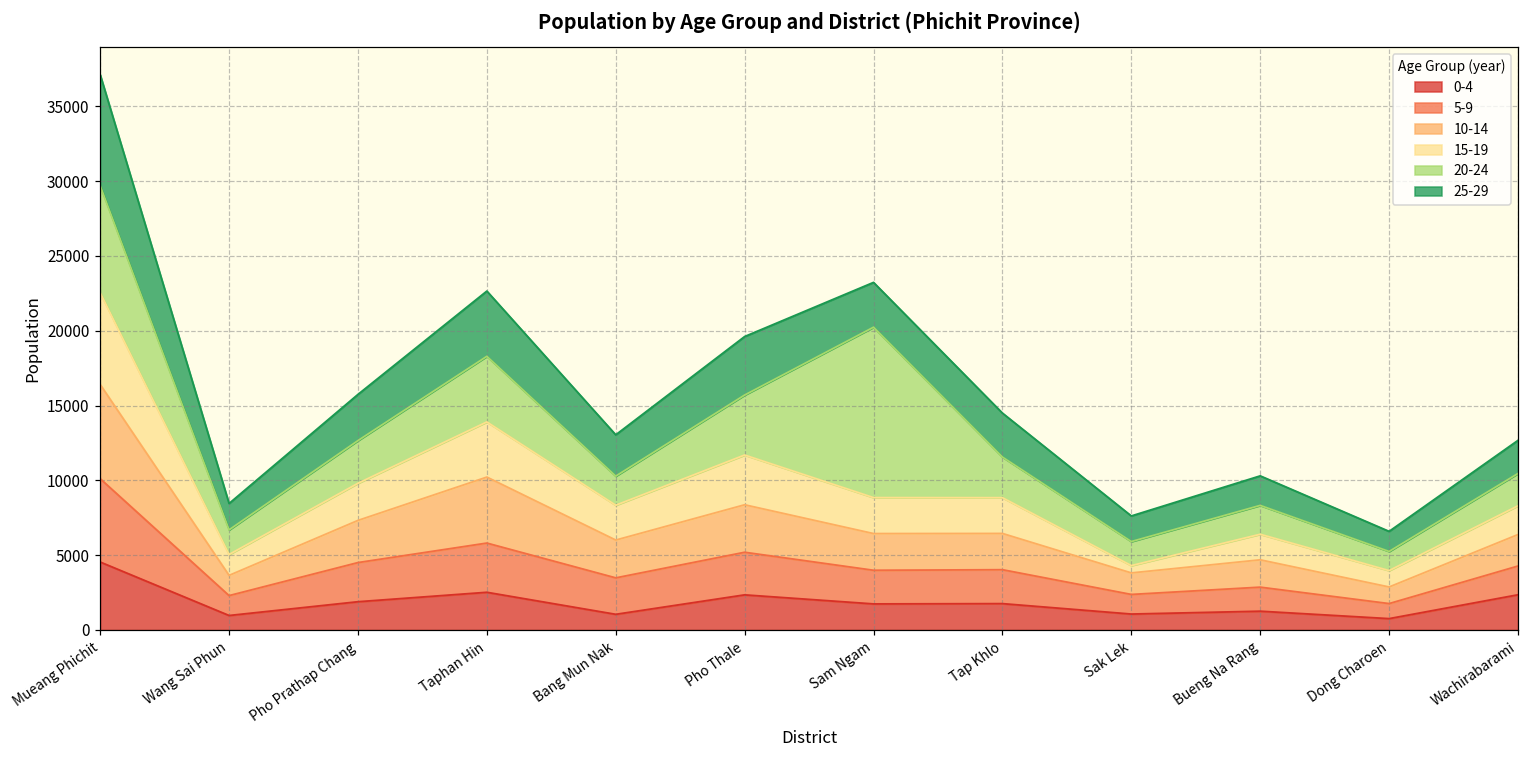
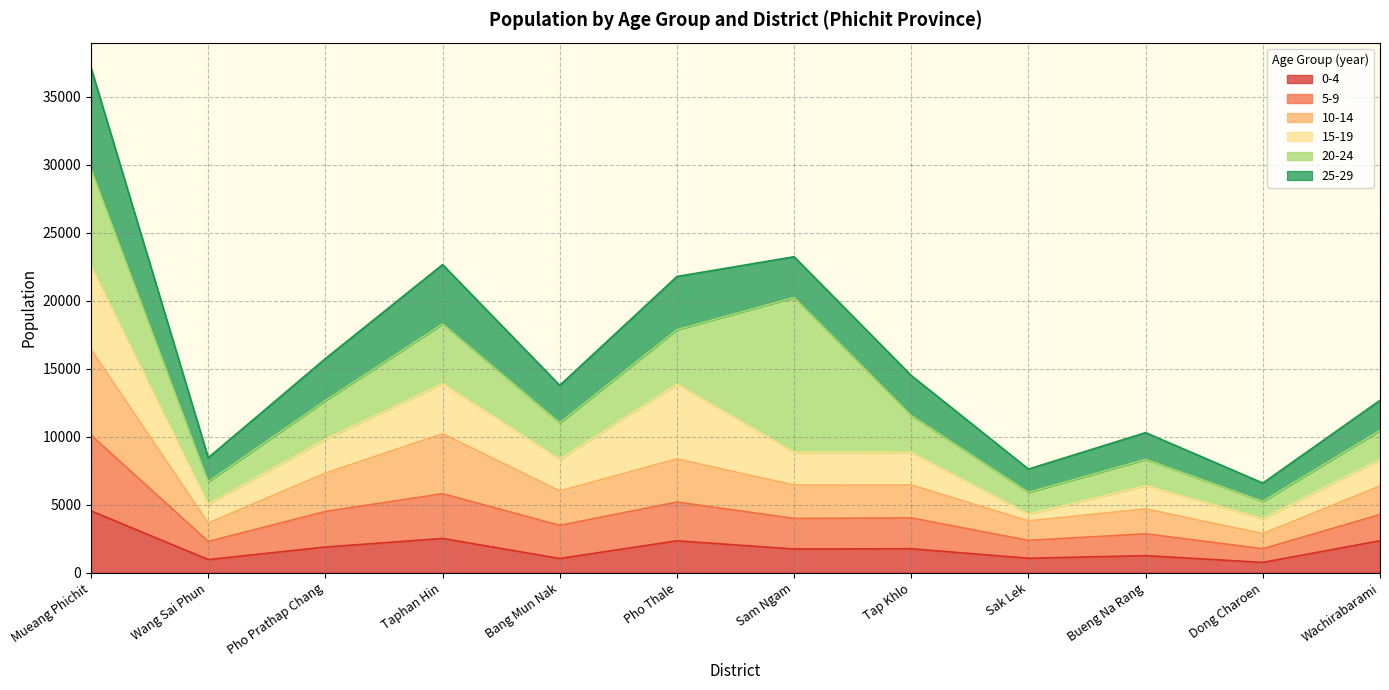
  {
    "0-4": {
      "Mueang Phichit": 4500,
      "Wang Sai Phun": 1000,
      "Pho Prathap Chang": 1900,
      "Taphan Hin": 2500,
      "Bang Mun Nak": 1000,
      "Pho Thale": 2300,
      "Sam Ngam": 1700,
      "Tap Khlo": 1800,
      "Sak Lek": 1100,
      "Bueng Na Rang": 1300,
      "Dong Charoen": 800,
      "Wachirabarami": 2400
    },
    "5-9": {
      "Mueang Phichit": 5600,
      "Wang Sai Phun": 1300,
      "Pho Prathap Chang": 2600,
      "Taphan Hin": 3300,
      "Bang Mun Nak": 2400,
      "Pho Thale": 2800,
      "Sam Ngam": 2200,
      "Tap Khlo": 2300,
      "Sak Lek": 1300,
      "Bueng Na Rang": 1600,
      "Dong Charoen": 1000,
      "Wachirabarami": 1900
    },
    "10-14": {
      "Mueang Phichit": 6300,
      "Wang Sai Phun": 1400,
      "Pho Prathap Chang": 2800,
      "Taphan Hin": 4400,
      "Bang Mun Nak": 2500,
      "Pho Thale": 3200,
      "Sam Ngam": 2500,
      "Tap Khlo": 2400,
      "Sak Lek": 1400,
      "Bueng Na Rang": 1800,
      "Dong Charoen": 1100,
      "Wachirabarami": 2100
    },
    "15-19": {
      "Mueang Phichit": 6100,
      "Wang Sai Phun": 1400,
      "Pho Prathap Chang": 2500,
      "Taphan Hin": 3700,
      "Bang Mun Nak": 2300,
-     "Pho Thale": 3300,
+     "Pho Thale": 5500,
      "Sam Ngam": 2400,
      "Tap Khlo": 2400,
      "Sak Lek": 500,
      "Bueng Na Rang": 1700,
      "Dong Charoen": 1100,
      "Wachirabarami": 1900
    },
    "20-24": {
      "Mueang Phichit": 7200,
      "Wang Sai Phun": 1600,
      "Pho Prathap Chang": 2900,
      "Taphan Hin": 4400,
-     "Bang Mun Nak": 1900,
+     "Bang Mun Nak": 2700,
      "Pho Thale": 4000,
      "Sam Ngam": 11400,
      "Tap Khlo": 2700,
      "Sak Lek": 1600,
      "Bueng Na Rang": 1900,
      "Dong Charoen": 1300,
      "Wachirabarami": 2200
    },
    "25-29": {
      "Mueang Phichit": 7400,
      "Wang Sai Phun": 1800,
      "Pho Prathap Chang": 3100,
      "Taphan Hin": 4400,
      "Bang Mun Nak": 2800,
      "Pho Thale": 3900,
      "Sam Ngam": 3000,
      "Tap Khlo": 2900,
      "Sak Lek": 1700,
      "Bueng Na Rang": 2000,
      "Dong Charoen": 1300,
      "Wachirabarami": 2200
    }
  }
